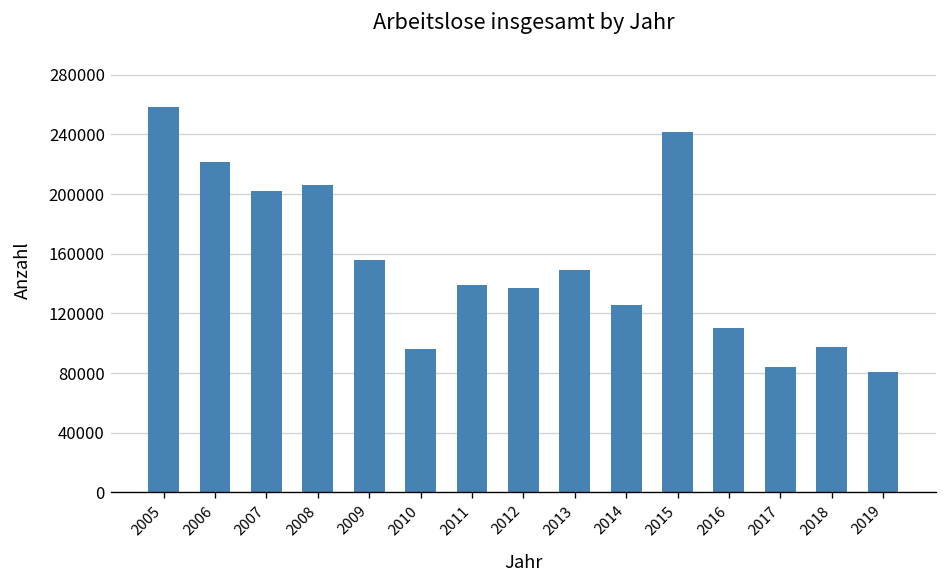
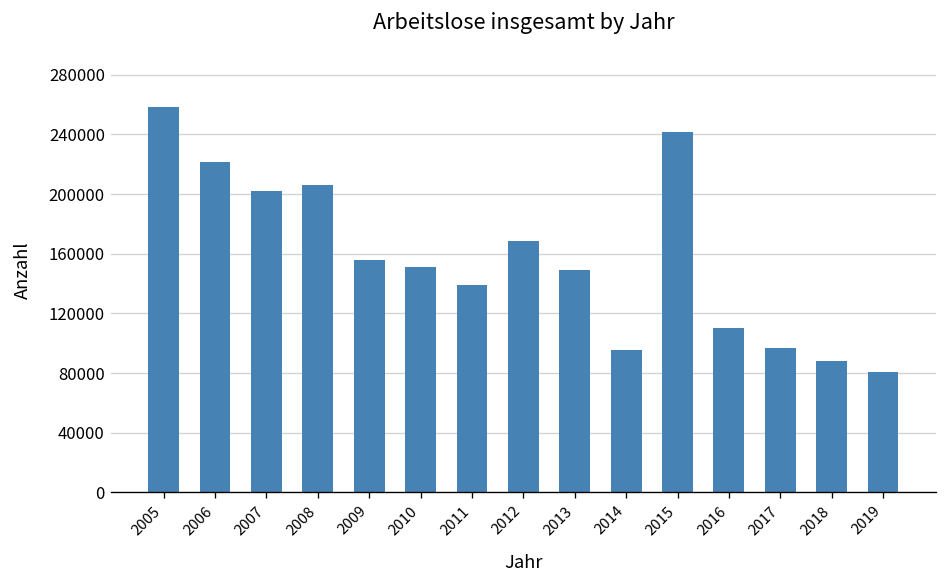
  {
    "2005": 259000,
    "2006": 222000,
    "2007": 202000,
    "2008": 206000,
    "2009": 156000,
-   "2010": 96000,
+   "2010": 151000,
    "2011": 139000,
-   "2012": 137000,
+   "2012": 168000,
    "2013": 149000,
-   "2014": 126000,
+   "2014": 96000,
    "2015": 242000,
    "2016": 110000,
-   "2017": 84000,
-   "2018": 97000,
+   "2017": 97000,
+   "2018": 88000,
    "2019": 81000
  }
